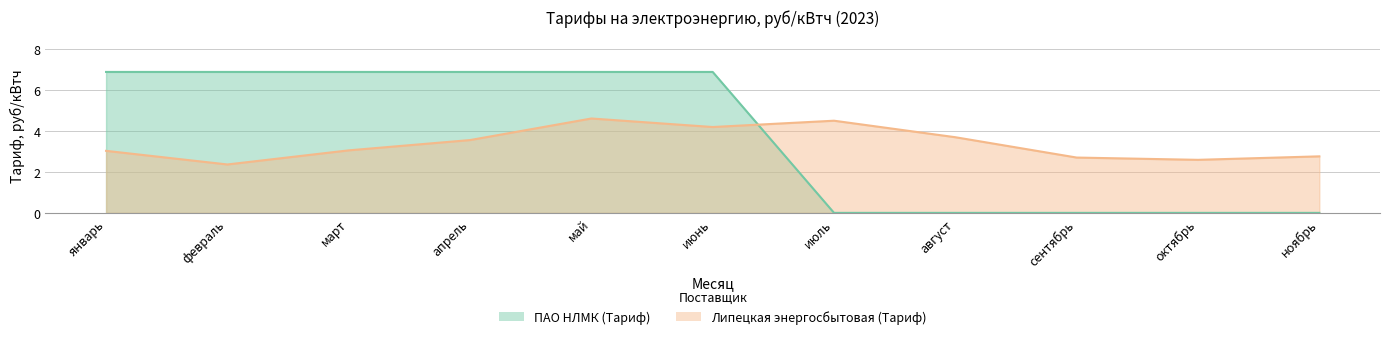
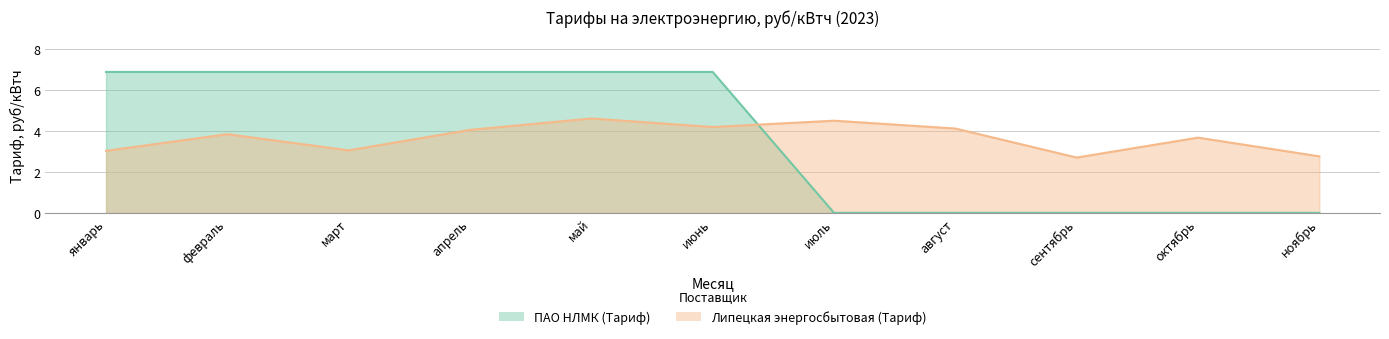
  {
    "ПАО НЛМК (Тариф)": {
      "январь": 6.9,
      "февраль": 6.9,
      "март": 6.9,
      "апрель": 6.9,
      "май": 6.9,
      "июнь": 6.9,
      "июль": 0.0,
      "август": 0.0,
      "сентябрь": 0.0,
      "октябрь": 0.0,
      "ноябрь": 0.0
    },
    "Липецкая энергосбытовая (Тариф)": {
      "январь": 3.0,
-     "февраль": 2.4,
+     "февраль": 3.8,
      "март": 3.1,
-     "апрель": 3.6,
+     "апрель": 4.1,
      "май": 4.6,
      "июнь": 4.2,
      "июль": 4.5,
-     "август": 3.7,
+     "август": 4.1,
      "сентябрь": 2.7,
-     "октябрь": 2.6,
+     "октябрь": 3.7,
      "ноябрь": 2.8
    }
  }
